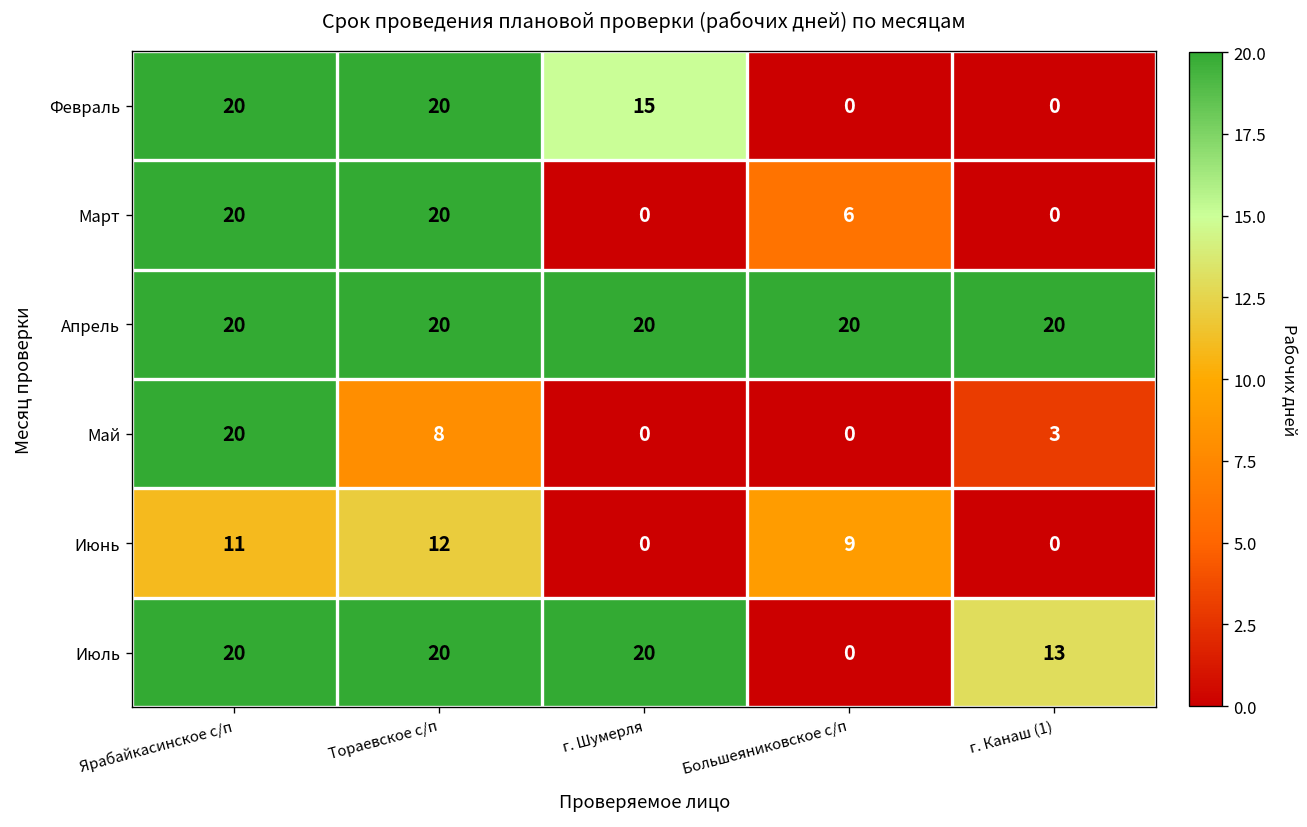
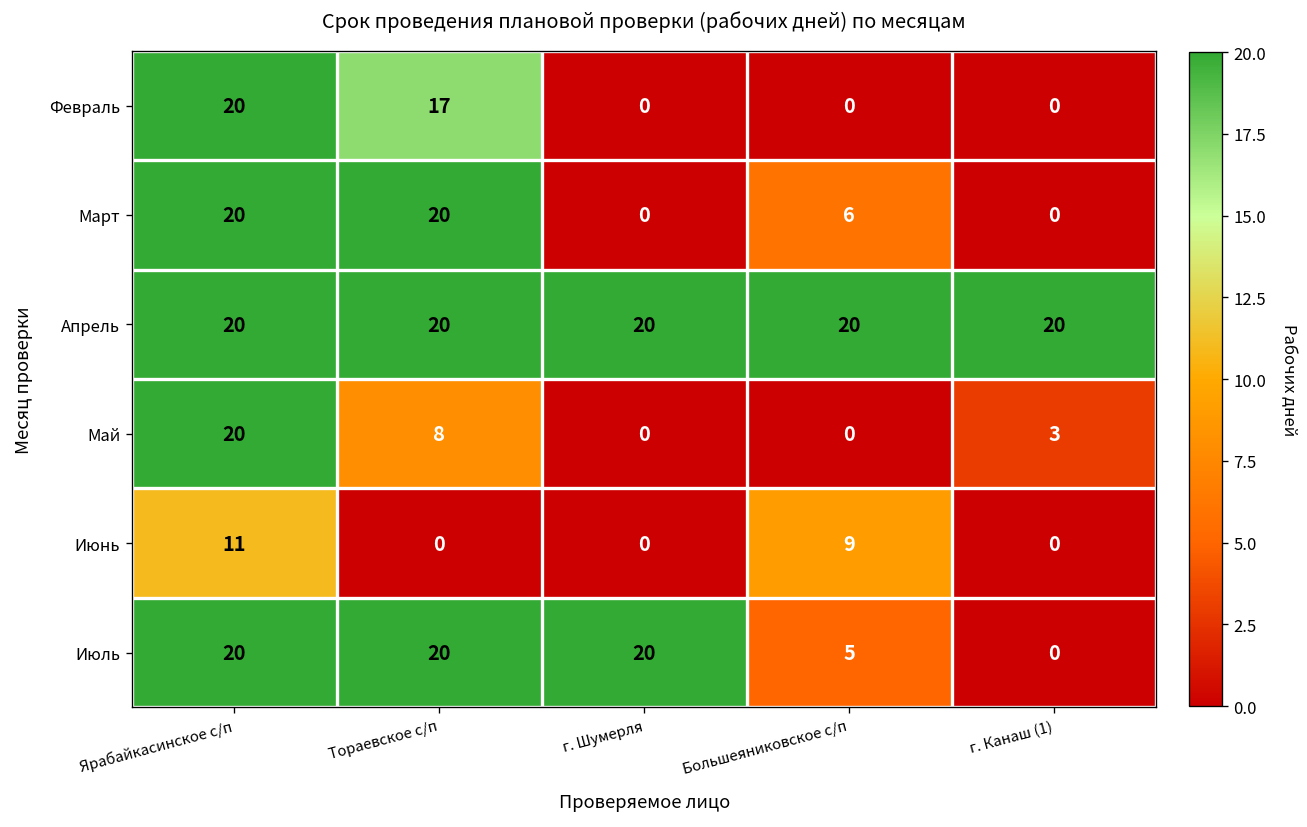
  {
    "Февраль": {
      "Ярабайкасинское с/п": 20,
-     "Тораевское с/п": 20,
-     "г. Шумерля": 15,
+     "Тораевское с/п": 17,
+     "г. Шумерля": 0,
      "Большеяниковское с/п": 0,
      "г. Канаш (1)": 0
    },
    "Март": {
      "Ярабайкасинское с/п": 20,
      "Тораевское с/п": 20,
      "г. Шумерля": 0,
      "Большеяниковское с/п": 6,
      "г. Канаш (1)": 0
    },
    "Апрель": {
      "Ярабайкасинское с/п": 20,
      "Тораевское с/п": 20,
      "г. Шумерля": 20,
      "Большеяниковское с/п": 20,
      "г. Канаш (1)": 20
    },
    "Май": {
      "Ярабайкасинское с/п": 20,
      "Тораевское с/п": 8,
      "г. Шумерля": 0,
      "Большеяниковское с/п": 0,
      "г. Канаш (1)": 3
    },
    "Июнь": {
      "Ярабайкасинское с/п": 11,
-     "Тораевское с/п": 12,
+     "Тораевское с/п": 0,
      "г. Шумерля": 0,
      "Большеяниковское с/п": 9,
      "г. Канаш (1)": 0
    },
    "Июль": {
      "Ярабайкасинское с/п": 20,
      "Тораевское с/п": 20,
      "г. Шумерля": 20,
-     "Большеяниковское с/п": 0,
-     "г. Канаш (1)": 13
+     "Большеяниковское с/п": 5,
+     "г. Канаш (1)": 0
    }
  }
